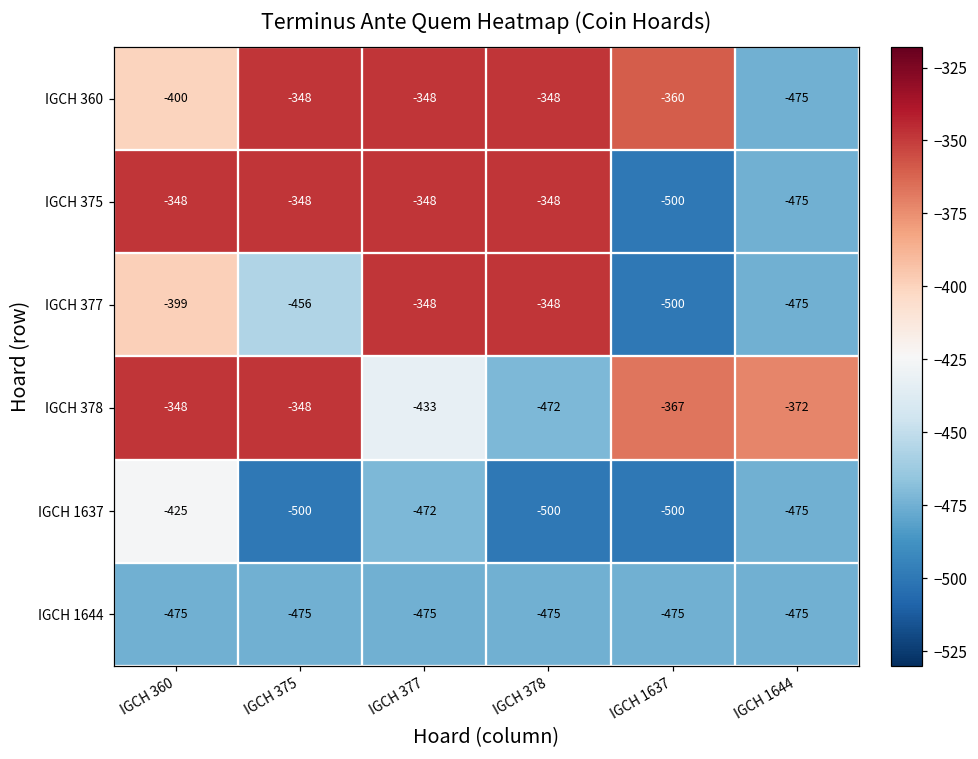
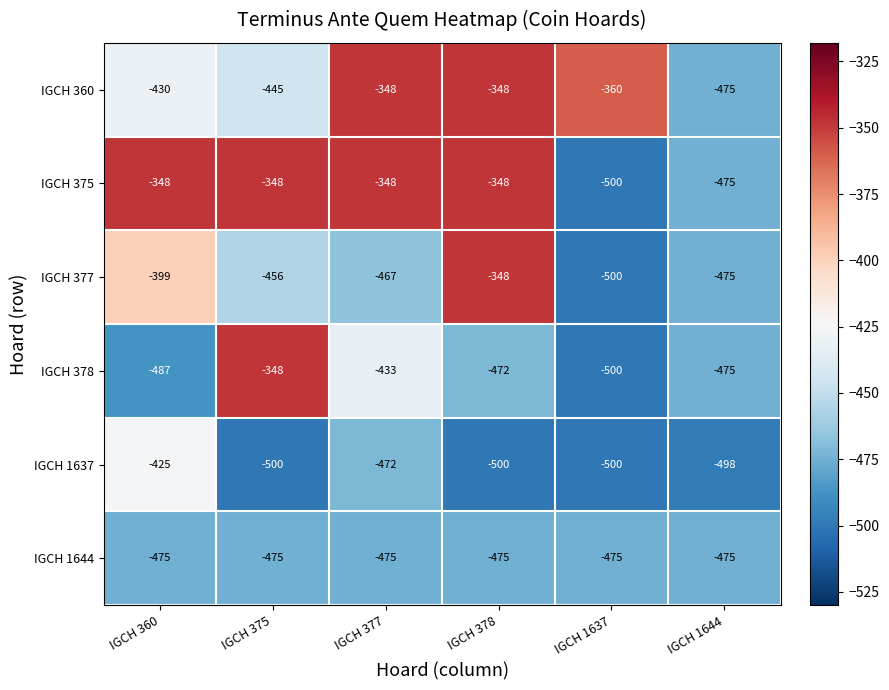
  {
    "IGCH 360": {
-     "IGCH 360": -400,
-     "IGCH 375": -348,
+     "IGCH 360": -430,
+     "IGCH 375": -445,
      "IGCH 377": -348,
      "IGCH 378": -348,
      "IGCH 1637": -360,
      "IGCH 1644": -475
    },
    "IGCH 375": {
      "IGCH 360": -348,
      "IGCH 375": -348,
      "IGCH 377": -348,
      "IGCH 378": -348,
      "IGCH 1637": -500,
      "IGCH 1644": -475
    },
    "IGCH 377": {
      "IGCH 360": -399,
      "IGCH 375": -456,
-     "IGCH 377": -348,
+     "IGCH 377": -467,
      "IGCH 378": -348,
      "IGCH 1637": -500,
      "IGCH 1644": -475
    },
    "IGCH 378": {
-     "IGCH 360": -348,
+     "IGCH 360": -487,
      "IGCH 375": -348,
      "IGCH 377": -433,
      "IGCH 378": -472,
-     "IGCH 1637": -367,
-     "IGCH 1644": -372
+     "IGCH 1637": -500,
+     "IGCH 1644": -475
    },
    "IGCH 1637": {
      "IGCH 360": -425,
      "IGCH 375": -500,
      "IGCH 377": -472,
      "IGCH 378": -500,
      "IGCH 1637": -500,
-     "IGCH 1644": -475
+     "IGCH 1644": -498
    },
    "IGCH 1644": {
      "IGCH 360": -475,
      "IGCH 375": -475,
      "IGCH 377": -475,
      "IGCH 378": -475,
      "IGCH 1637": -475,
      "IGCH 1644": -475
    }
  }
